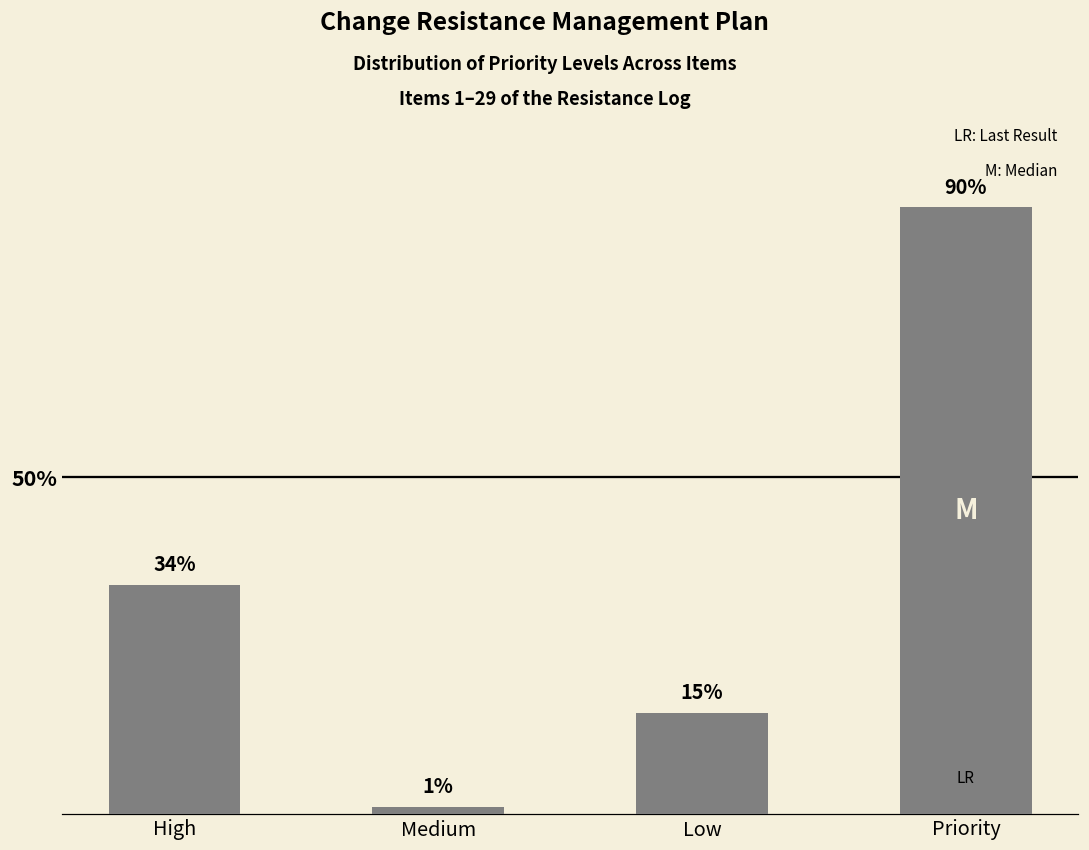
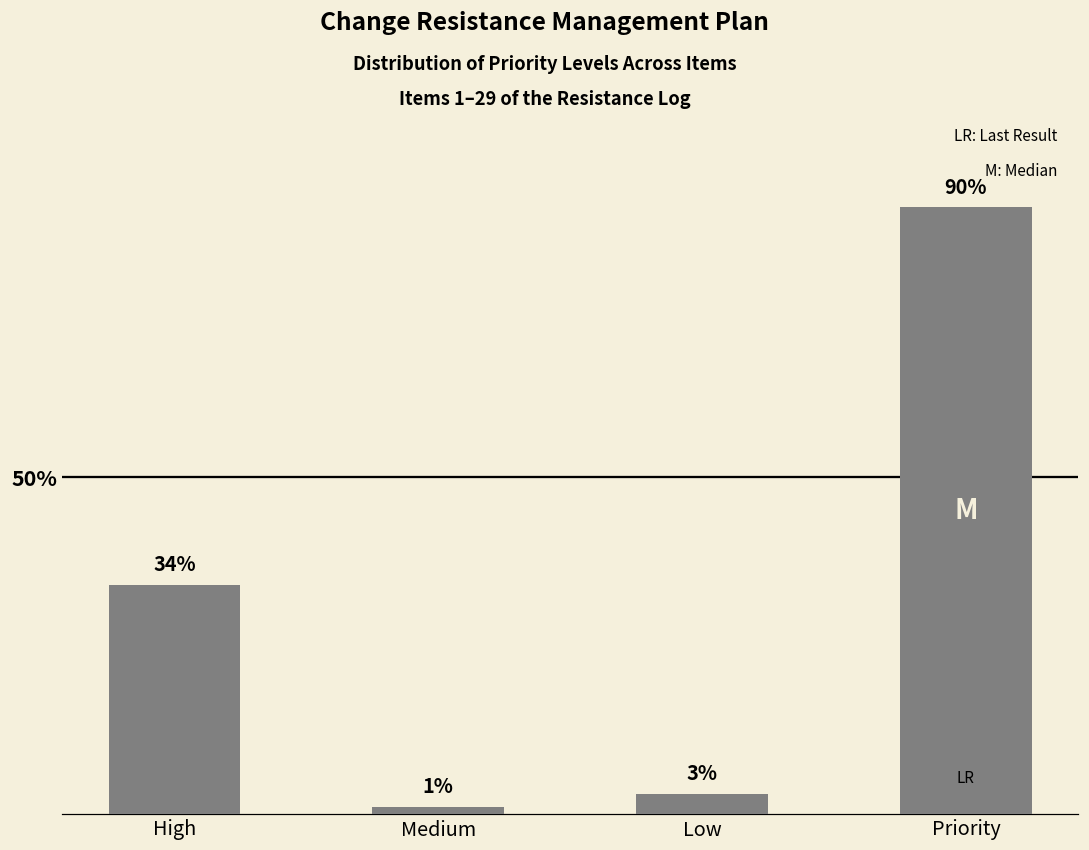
  {
    "High": "34%",
    "Medium": "1%",
-   "Low": "15%",
+   "Low": "3%",
    "Priority": "90%"
  }
